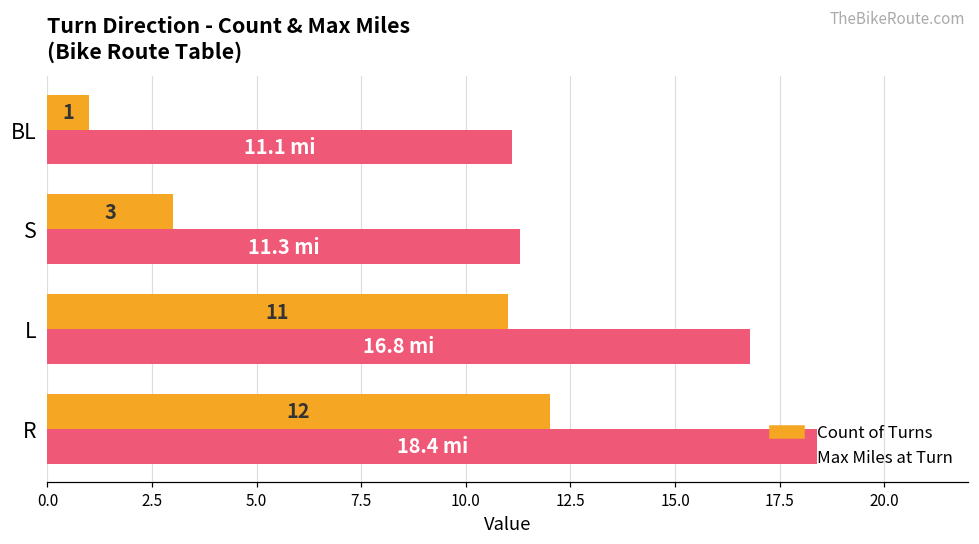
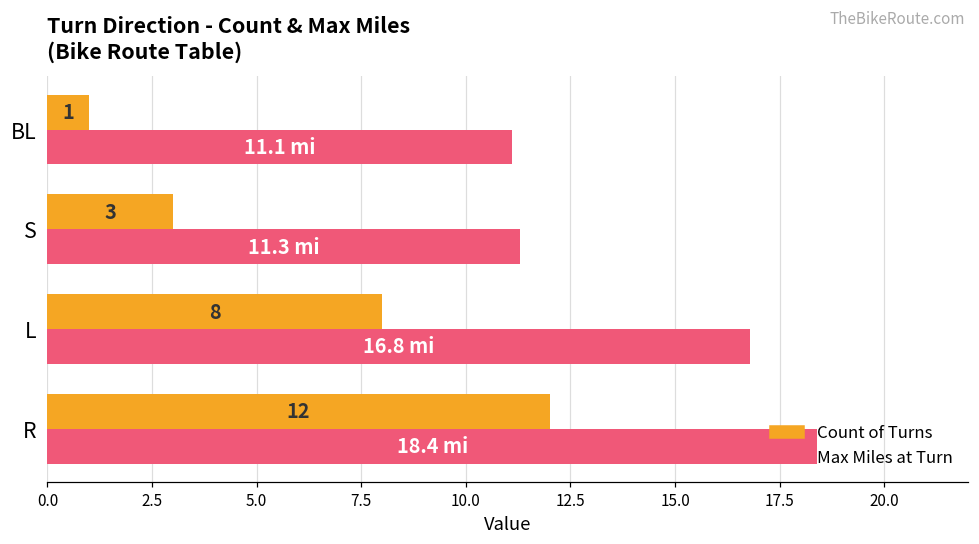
  {
    "Count of Turns": {
      "BL": 1,
      "S": 3,
-     "L": 11,
+     "L": 8,
      "R": 12
    },
    "Max Miles at Turn": {
      "BL": 11.1,
      "S": 11.3,
      "L": 16.8,
      "R": 18.4
    }
  }
